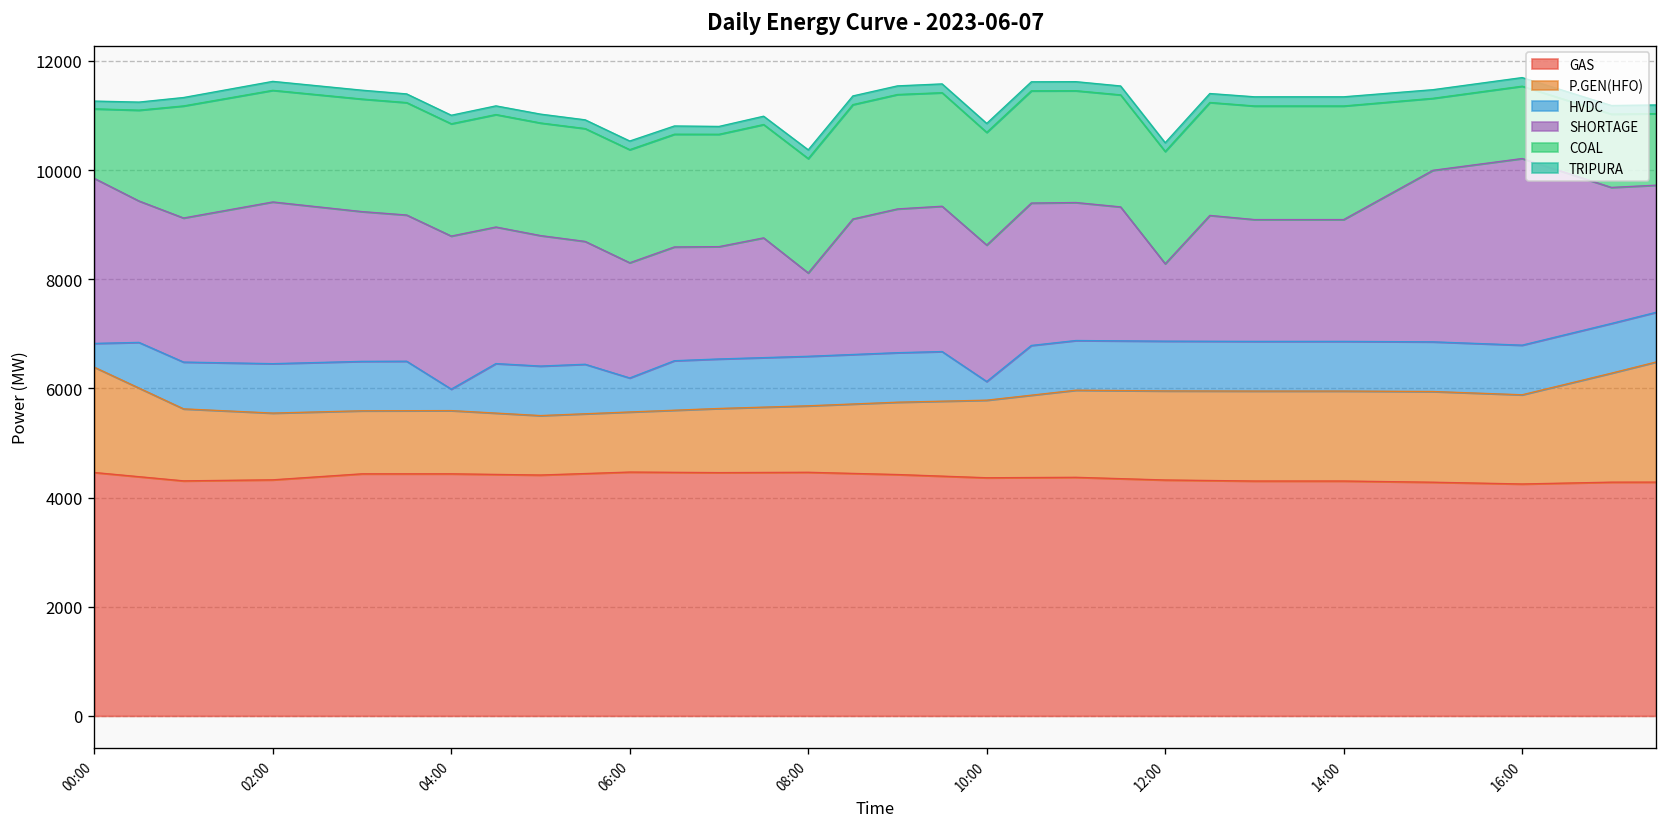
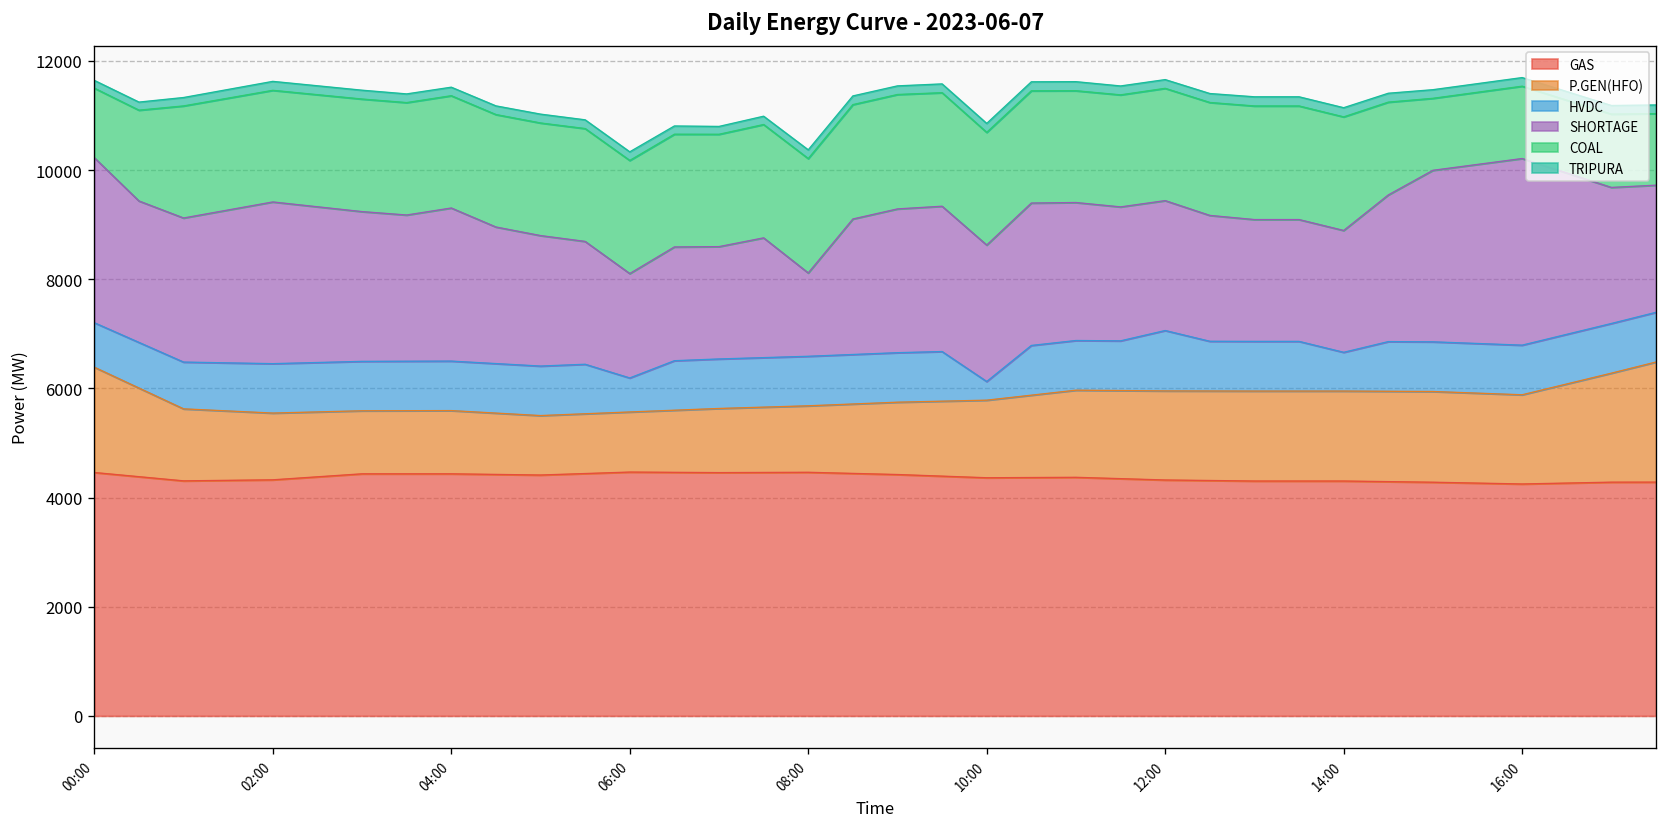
  {
    "HVDC": {
-     "00:00": 400,
+     "00:00": 800,
      "02:00": 900,
-     "04:00": 400,
+     "04:00": 900,
      "06:00": 600,
      "08:00": 900,
      "10:00": 300,
-     "12:00": 900,
-     "14:00": 900,
+     "12:00": 1100,
+     "14:00": 700,
      "16:00": 900
    },
    "SHORTAGE": {
      "00:00": 3000,
      "02:00": 3000,
      "04:00": 2800,
-     "06:00": 2100,
+     "06:00": 1900,
      "08:00": 1500,
      "10:00": 2500,
-     "12:00": 1400,
+     "12:00": 2400,
      "14:00": 2200,
      "16:00": 3400
    }
  }
